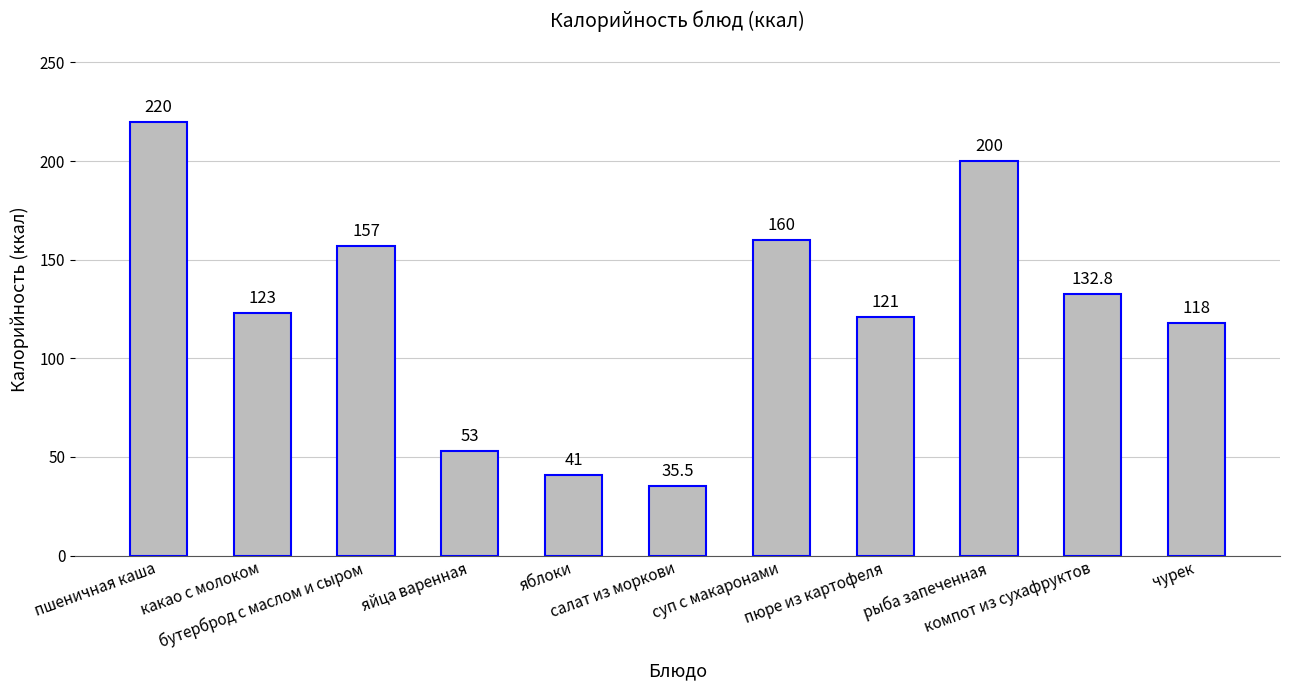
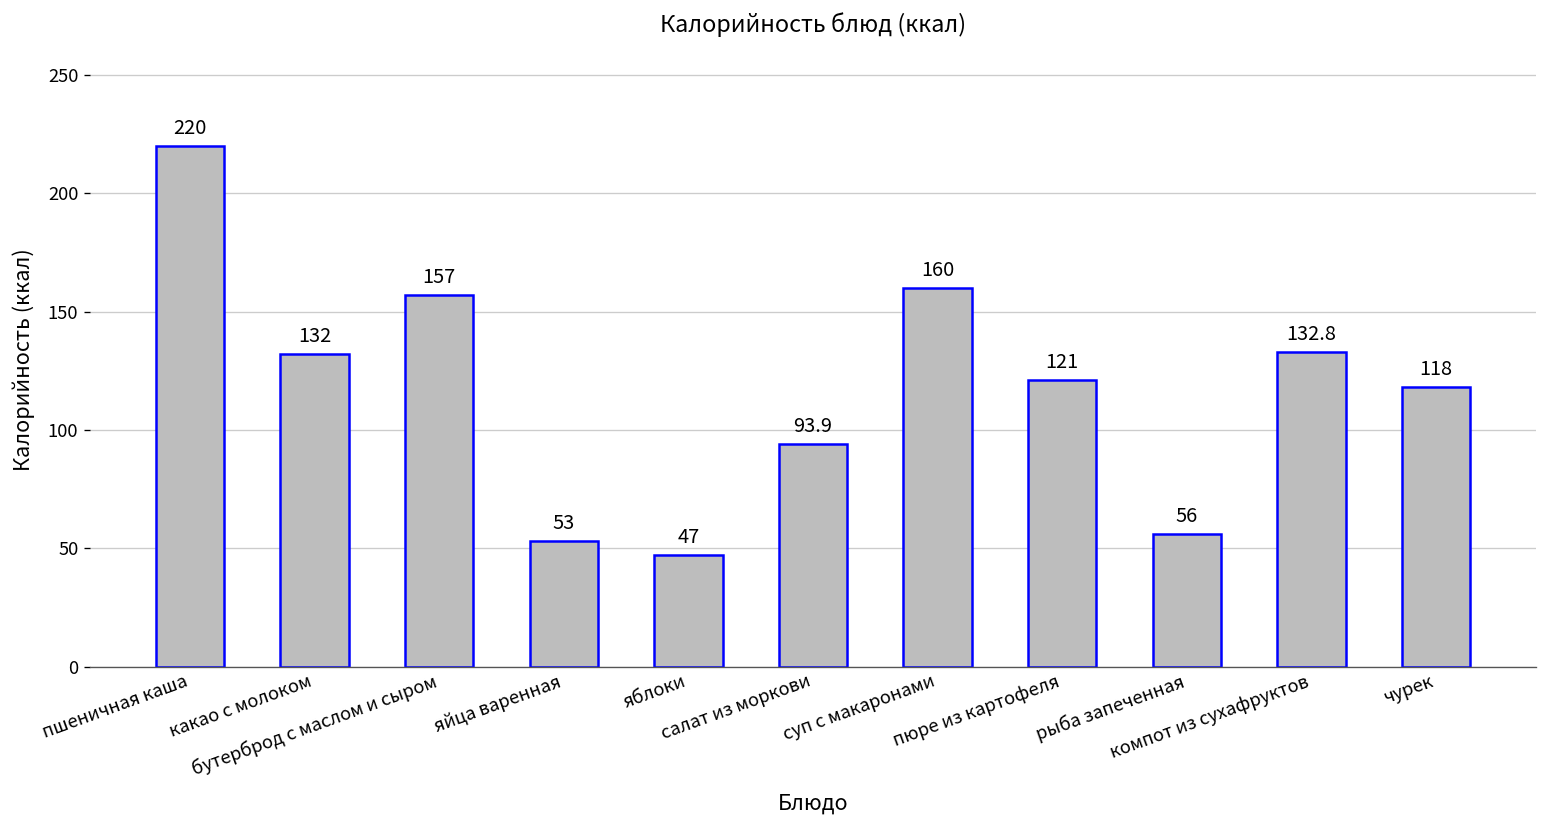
  {
    "пшеничная каша": 220,
-   "какао с молоком": 123,
+   "какао с молоком": 132,
    "бутерброд с маслом и сыром": 157,
    "яйца варенная": 53,
-   "яблоки": 41,
-   "салат из моркови": 35.5,
+   "яблоки": 47,
+   "салат из моркови": 93.9,
    "суп с макаронами": 160,
    "пюре из картофеля": 121,
-   "рыба запеченная": 200,
+   "рыба запеченная": 56,
    "компот из сухафруктов": 132.8,
    "чурек": 118
  }
